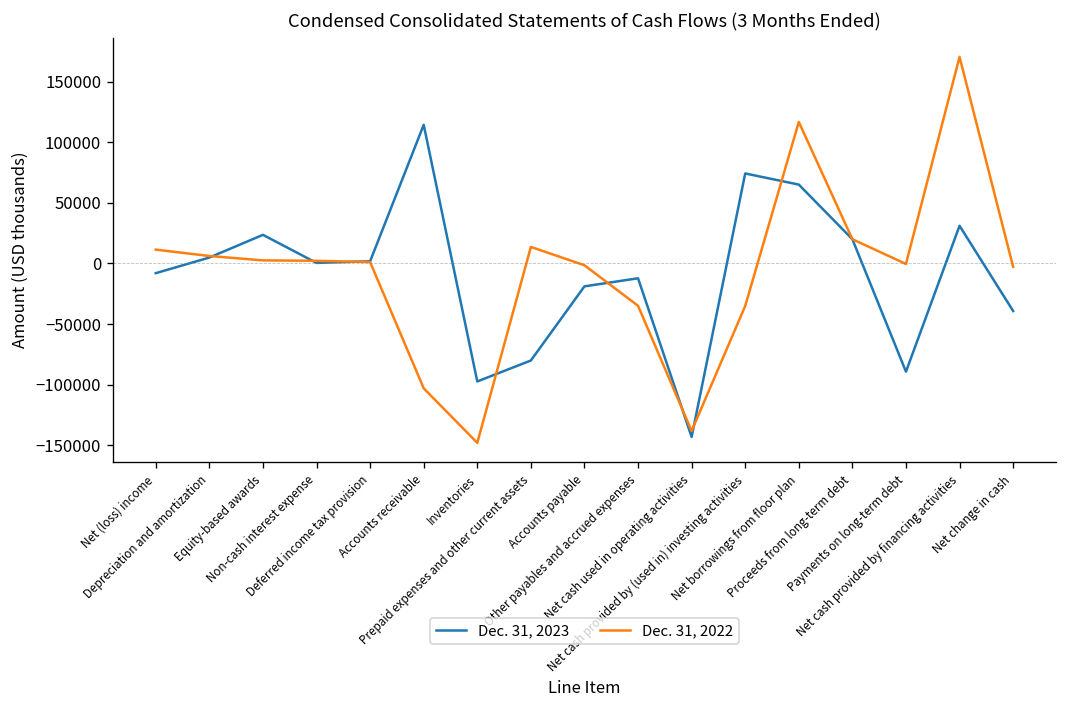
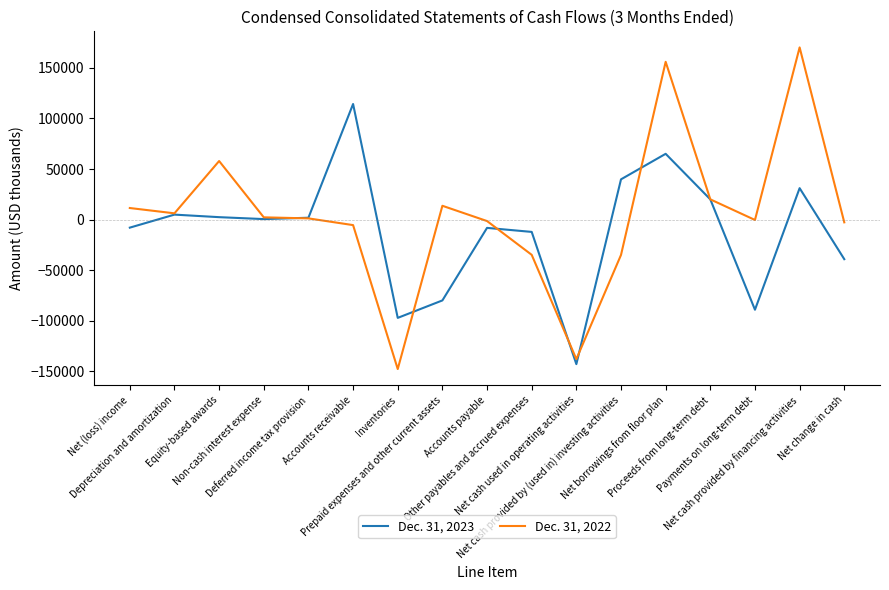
  {
    "Dec. 31, 2023": {
      "Net (loss) income": -8000,
-     "Equity-based awards": 24000,
+     "Equity-based awards": 2000,
      "Accounts receivable": 114000,
      "Inventories": -97000,
      "Prepaid expenses and other current assets": -80000,
-     "Accounts payable": -19000,
+     "Accounts payable": -8000,
      "Other payables and accrued expenses": -12000,
      "Net cash used in operating activities": -143000,
-     "Net cash provided by (used in) investing activities": 74000,
+     "Net cash provided by (used in) investing activities": 40000,
      "Net borrowings from floor plan": 65000,
      "Payments on long-term debt": -89000,
      "Net cash provided by financing activities": 31000,
      "Net change in cash": -39000
    },
    "Dec. 31, 2022": {
      "Net (loss) income": 11000,
-     "Equity-based awards": 3000,
-     "Accounts receivable": -103000,
+     "Equity-based awards": 58000,
+     "Accounts receivable": -5000,
      "Inventories": -148000,
      "Prepaid expenses and other current assets": 14000,
      "Accounts payable": -1000,
      "Other payables and accrued expenses": -35000,
      "Net cash used in operating activities": -138000,
      "Net cash provided by (used in) investing activities": -35000,
-     "Net borrowings from floor plan": 117000,
+     "Net borrowings from floor plan": 156000,
      "Payments on long-term debt": 0,
      "Net cash provided by financing activities": 170000,
      "Net change in cash": -3000
    }
  }
